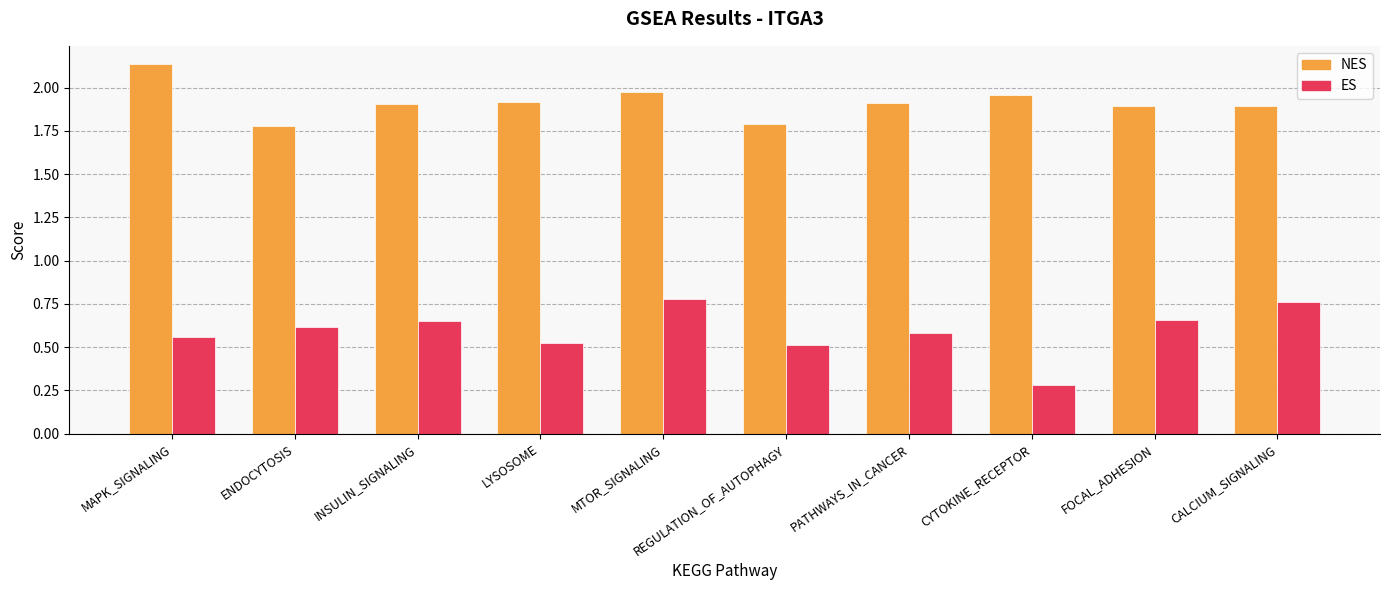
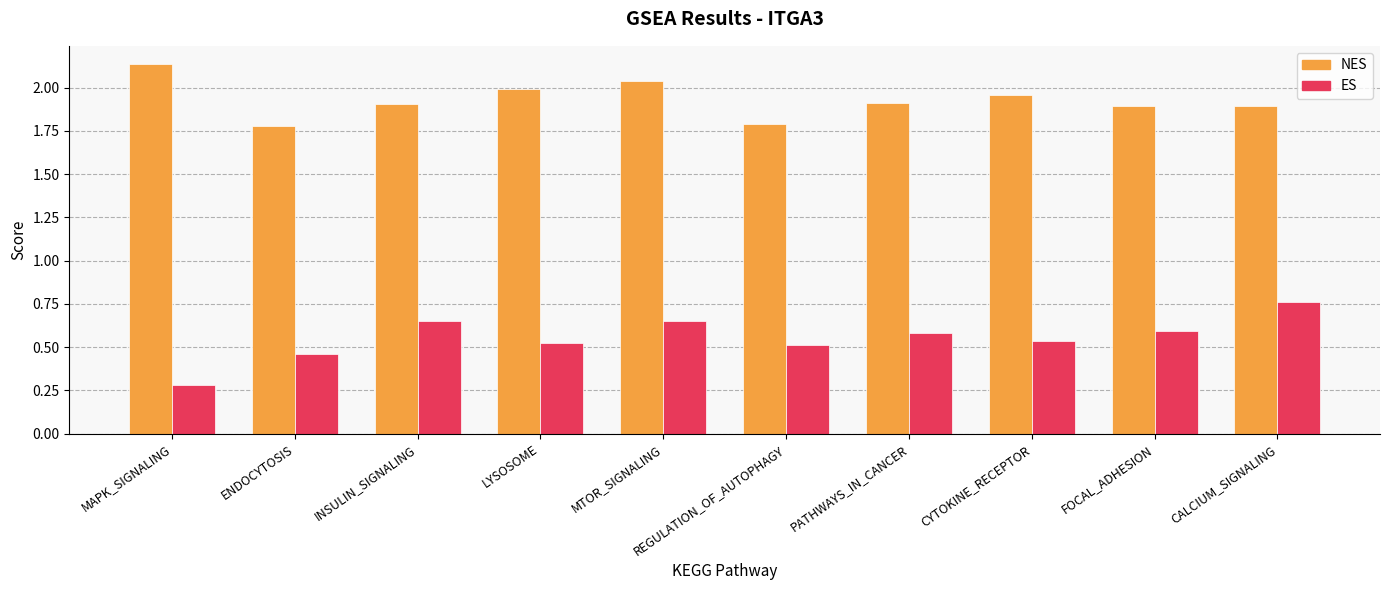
  {
    "NES": {
      "MAPK_SIGNALING": 2.13,
      "ENDOCYTOSIS": 1.78,
      "INSULIN_SIGNALING": 1.91,
-     "LYSOSOME": 1.92,
-     "MTOR_SIGNALING": 1.97,
+     "LYSOSOME": 1.99,
+     "MTOR_SIGNALING": 2.04,
      "REGULATION_OF_AUTOPHAGY": 1.79,
      "PATHWAYS_IN_CANCER": 1.91,
      "CYTOKINE_RECEPTOR": 1.96,
      "FOCAL_ADHESION": 1.90,
      "CALCIUM_SIGNALING": 1.89
    },
    "ES": {
-     "MAPK_SIGNALING": 0.56,
-     "ENDOCYTOSIS": 0.62,
+     "MAPK_SIGNALING": 0.28,
+     "ENDOCYTOSIS": 0.46,
      "INSULIN_SIGNALING": 0.65,
      "LYSOSOME": 0.52,
-     "MTOR_SIGNALING": 0.78,
+     "MTOR_SIGNALING": 0.65,
      "REGULATION_OF_AUTOPHAGY": 0.52,
      "PATHWAYS_IN_CANCER": 0.58,
-     "CYTOKINE_RECEPTOR": 0.28,
-     "FOCAL_ADHESION": 0.66,
+     "CYTOKINE_RECEPTOR": 0.53,
+     "FOCAL_ADHESION": 0.59,
      "CALCIUM_SIGNALING": 0.76
    }
  }
